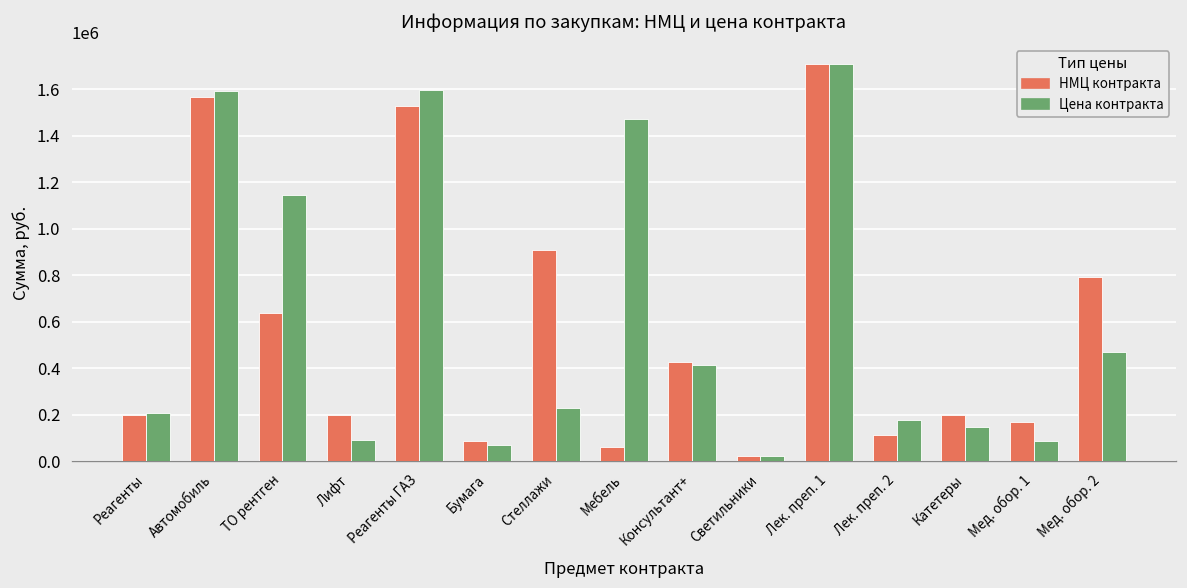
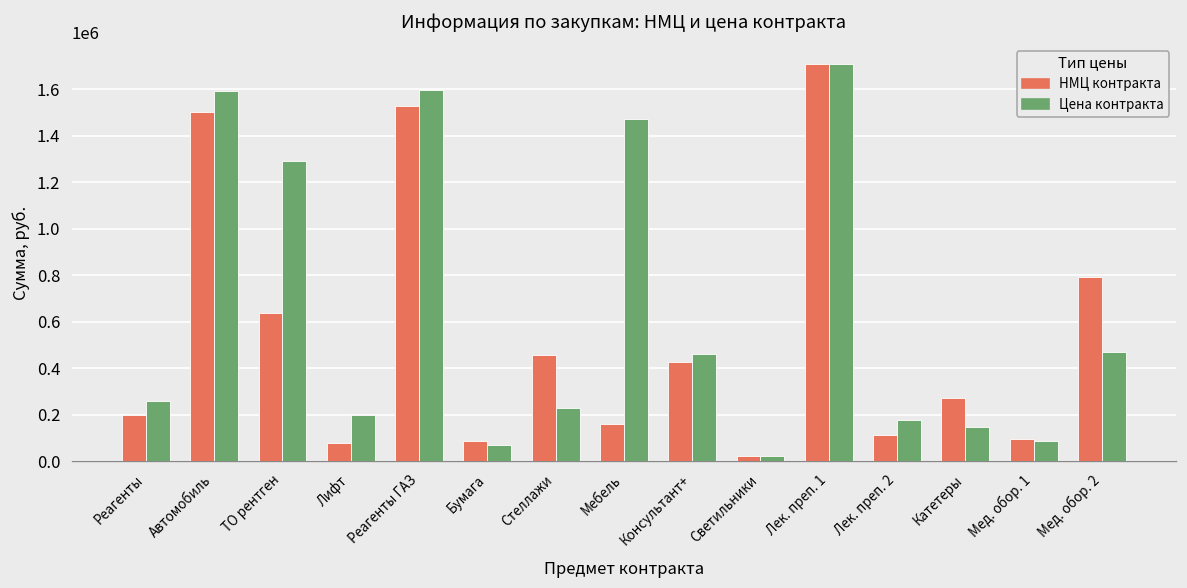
  {
    "НМЦ контракта": {
      "Реагенты": 200000,
-     "Автомобиль": 1560000,
+     "Автомобиль": 1500000,
      "ТО рентген": 640000,
-     "Лифт": 200000,
+     "Лифт": 80000,
      "Реагенты ГАЗ": 1530000,
      "Бумага": 90000,
-     "Стеллажи": 910000,
-     "Мебель": 60000,
+     "Стеллажи": 460000,
+     "Мебель": 160000,
      "Консультант+": 430000,
      "Светильники": 20000,
      "Лек. преп. 1": 1710000,
      "Лек. преп. 2": 120000,
-     "Катетеры": 200000,
-     "Мед. обор. 1": 170000,
+     "Катетеры": 270000,
+     "Мед. обор. 1": 100000,
      "Мед. обор. 2": 790000
    },
    "Цена контракта": {
-     "Реагенты": 210000,
+     "Реагенты": 260000,
      "Автомобиль": 1590000,
-     "ТО рентген": 1150000,
-     "Лифт": 90000,
+     "ТО рентген": 1290000,
+     "Лифт": 200000,
      "Реагенты ГАЗ": 1600000,
      "Бумага": 70000,
      "Стеллажи": 230000,
      "Мебель": 1470000,
-     "Консультант+": 410000,
+     "Консультант+": 460000,
      "Светильники": 20000,
      "Лек. преп. 1": 1710000,
      "Лек. преп. 2": 180000,
      "Катетеры": 150000,
      "Мед. обор. 1": 90000,
      "Мед. обор. 2": 470000
    }
  }
